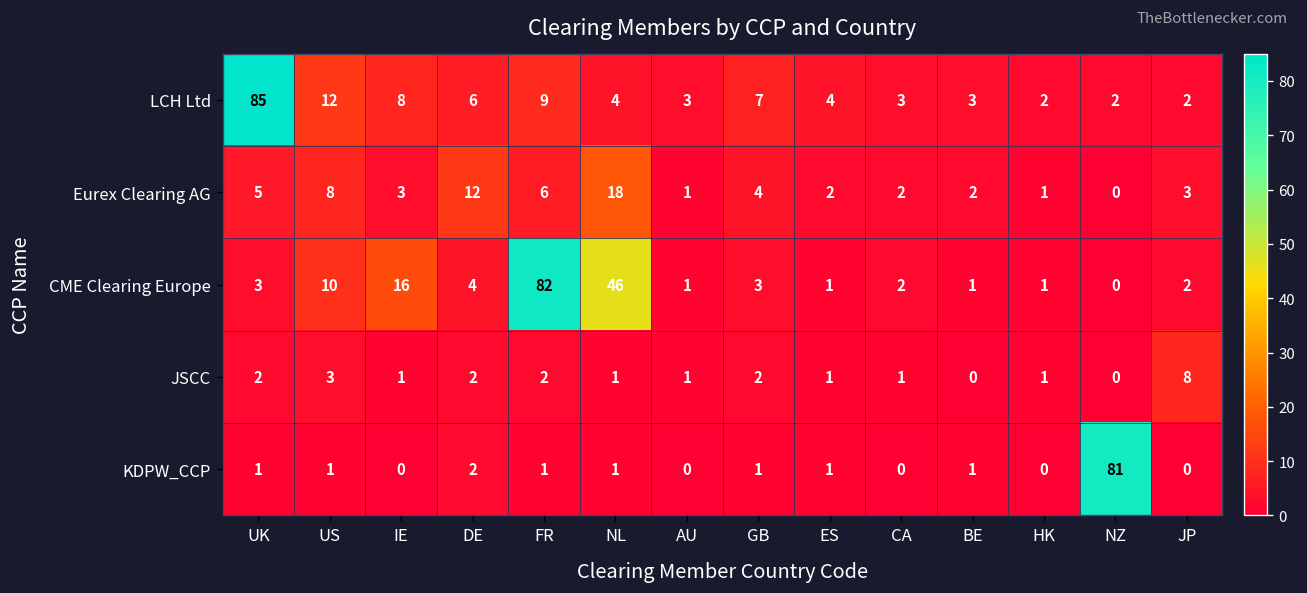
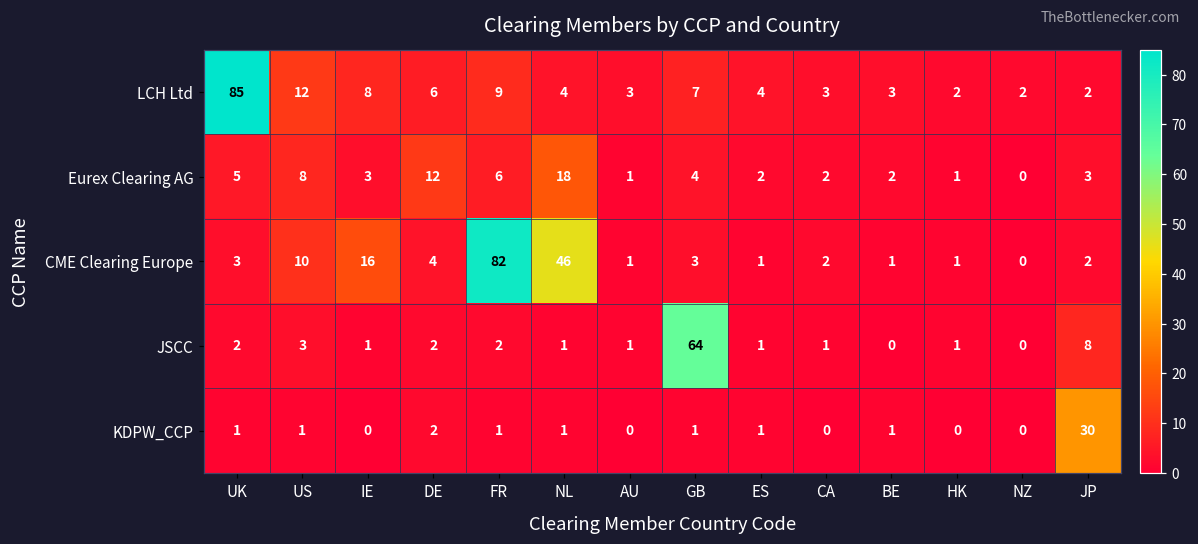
  {
    "LCH Ltd": {
      "UK": 85,
      "US": 12,
      "IE": 8,
      "DE": 6,
      "FR": 9,
      "NL": 4,
      "AU": 3,
      "GB": 7,
      "ES": 4,
      "CA": 3,
      "BE": 3,
      "HK": 2,
      "NZ": 2,
      "JP": 2
    },
    "Eurex Clearing AG": {
      "UK": 5,
      "US": 8,
      "IE": 3,
      "DE": 12,
      "FR": 6,
      "NL": 18,
      "AU": 1,
      "GB": 4,
      "ES": 2,
      "CA": 2,
      "BE": 2,
      "HK": 1,
      "NZ": 0,
      "JP": 3
    },
    "CME Clearing Europe": {
      "UK": 3,
      "US": 10,
      "IE": 16,
      "DE": 4,
      "FR": 82,
      "NL": 46,
      "AU": 1,
      "GB": 3,
      "ES": 1,
      "CA": 2,
      "BE": 1,
      "HK": 1,
      "NZ": 0,
      "JP": 2
    },
    "JSCC": {
      "UK": 2,
      "US": 3,
      "IE": 1,
      "DE": 2,
      "FR": 2,
      "NL": 1,
      "AU": 1,
-     "GB": 2,
+     "GB": 64,
      "ES": 1,
      "CA": 1,
      "BE": 0,
      "HK": 1,
      "NZ": 0,
      "JP": 8
    },
    "KDPW_CCP": {
      "UK": 1,
      "US": 1,
      "IE": 0,
      "DE": 2,
      "FR": 1,
      "NL": 1,
      "AU": 0,
      "GB": 1,
      "ES": 1,
      "CA": 0,
      "BE": 1,
      "HK": 0,
-     "NZ": 81,
-     "JP": 0
+     "NZ": 0,
+     "JP": 30
    }
  }
